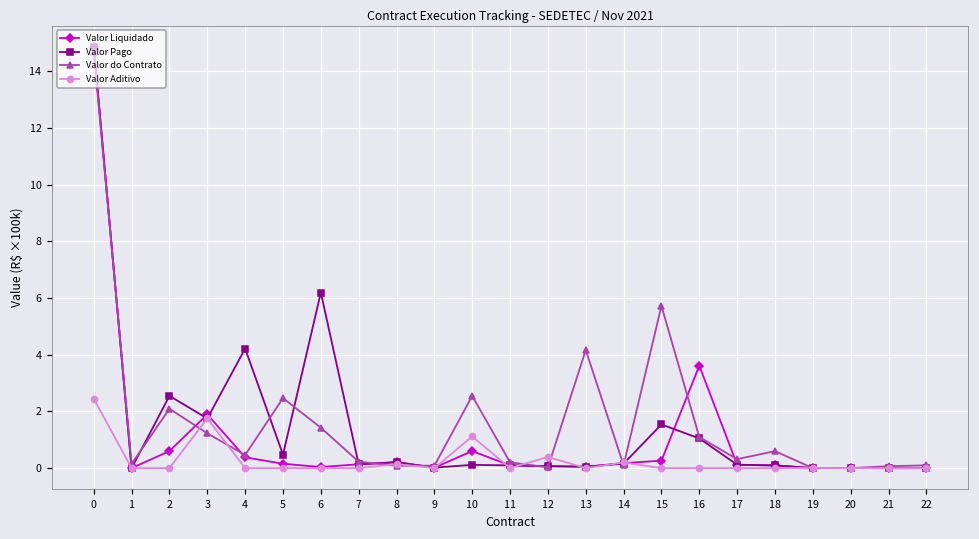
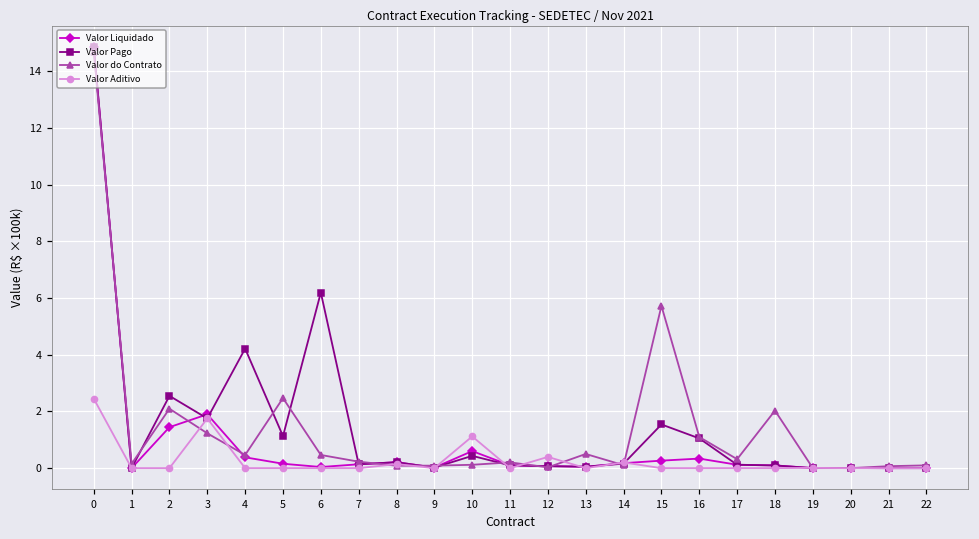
  {
    "Valor Liquidado": {
-     "2": 0.6,
+     "2": 1.4,
      "3": 1.9,
      "5": 0.2,
      "10": 0.6,
      "15": 0.3,
-     "16": 3.6
+     "16": 0.3
    },
    "Valor Pago": {
      "2": 2.5,
      "4": 4.2,
-     "5": 0.5,
+     "5": 1.1,
      "6": 6.2,
-     "10": 0.1,
+     "10": 0.4,
      "15": 1.5
    },
    "Valor do Contrato": {
      "1": 0.2,
      "2": 2.1,
      "3": 1.2,
      "5": 2.5,
-     "6": 1.4,
-     "10": 2.5,
+     "6": 0.5,
+     "10": 0.1,
      "11": 0.2,
-     "13": 4.2,
+     "13": 0.5,
      "15": 5.7,
      "17": 0.3,
-     "18": 0.6
+     "18": 2.0
    },
    "Valor Aditivo": {
      "0": 2.5,
      "2": 0.0,
      "4": 0.0,
      "5": 0.0,
      "7": 0.0,
      "10": 1.1,
      "12": 0.4,
      "15": 0.0,
      "16": 0.0,
      "17": 0.0
    }
  }
